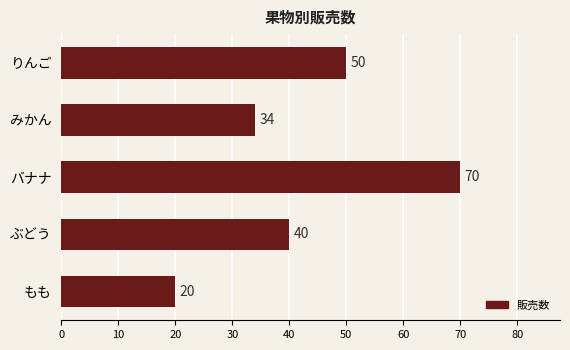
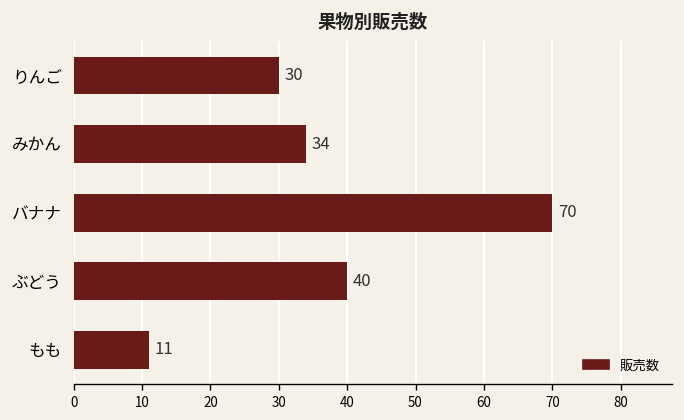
  {
-   "りんご": 50,
+   "りんご": 30,
    "みかん": 34,
    "バナナ": 70,
    "ぶどう": 40,
-   "もも": 20
+   "もも": 11
  }
